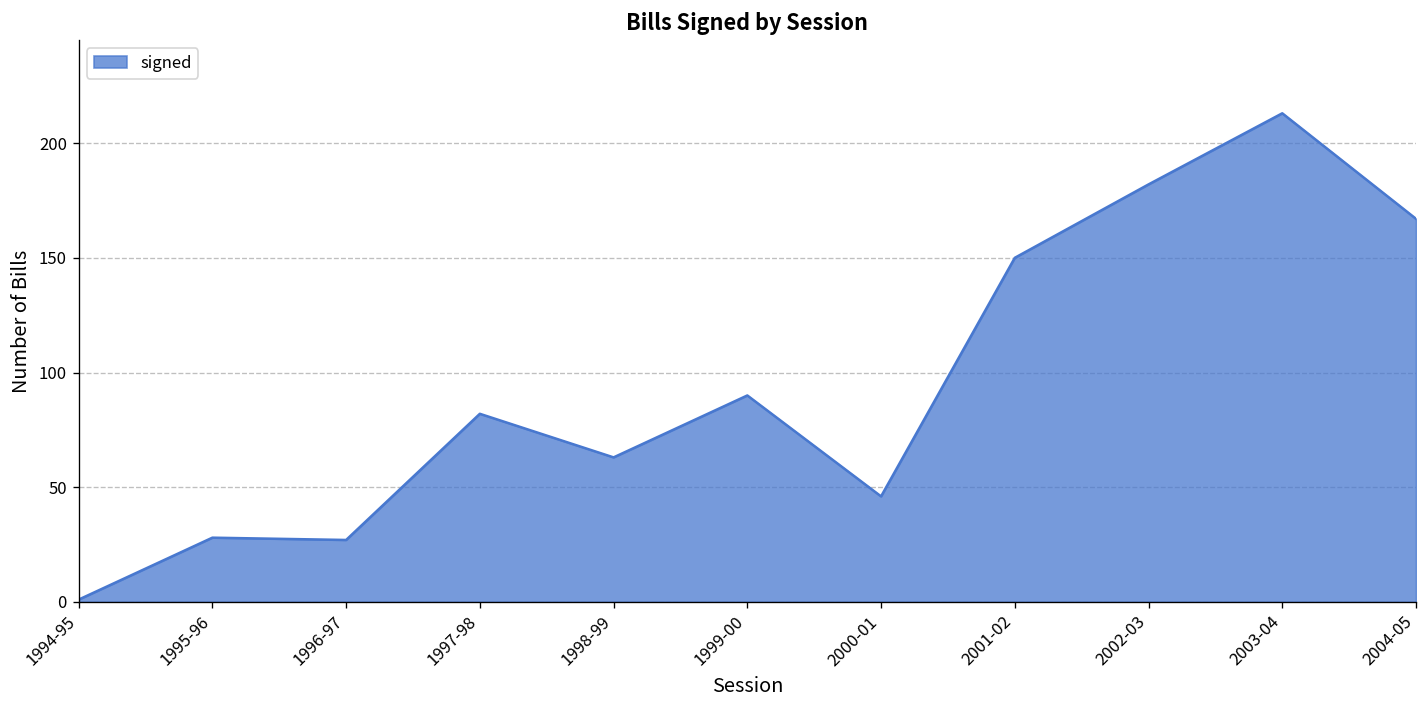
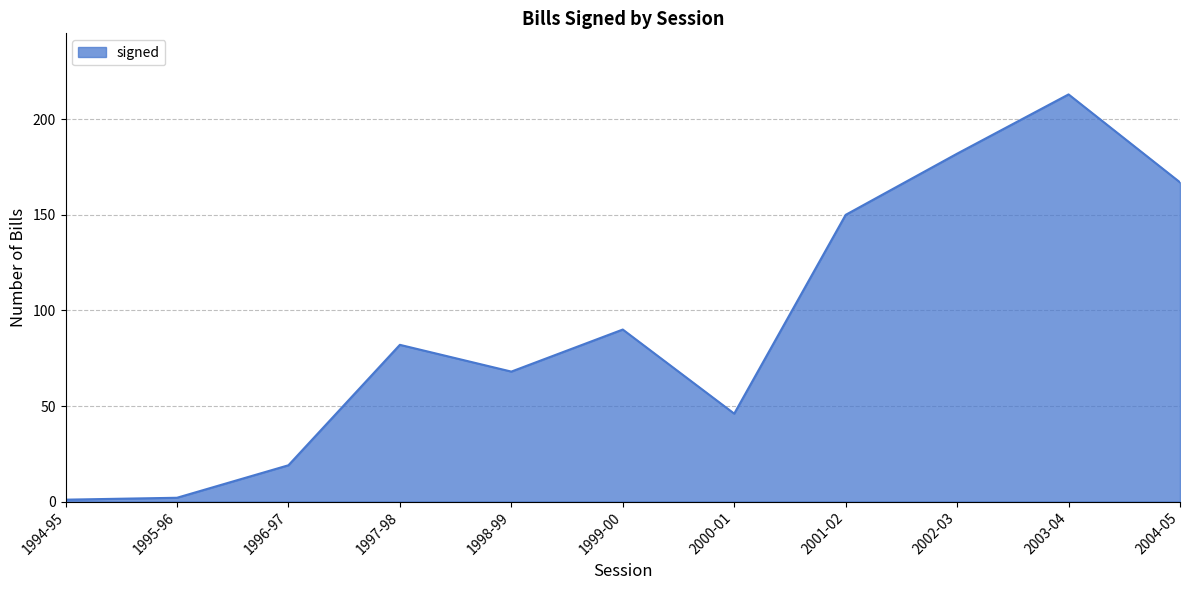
  {
    "1994-95": 1,
-   "1995-96": 28,
-   "1996-97": 27,
+   "1995-96": 2,
+   "1996-97": 19,
    "1997-98": 82,
-   "1998-99": 63,
+   "1998-99": 68,
    "1999-00": 90,
    "2000-01": 46,
    "2001-02": 150,
    "2002-03": 182,
    "2003-04": 213,
    "2004-05": 167
  }
